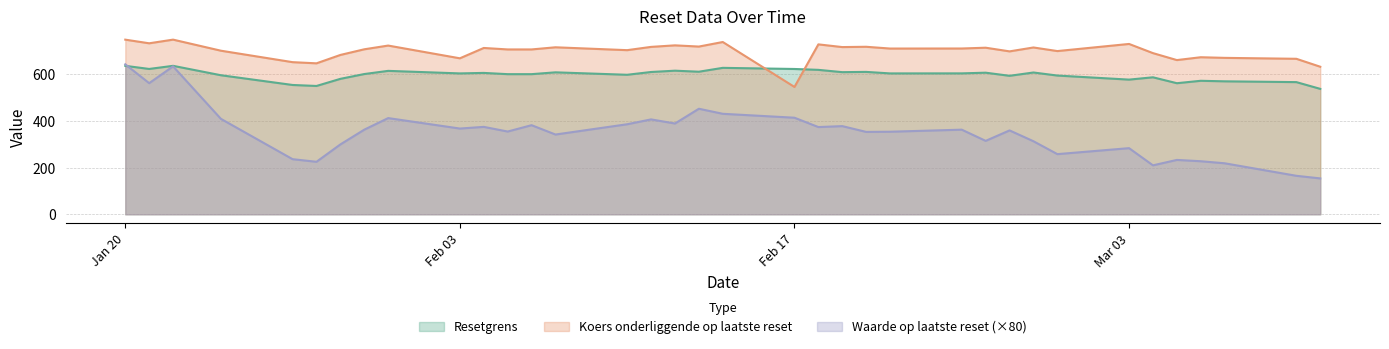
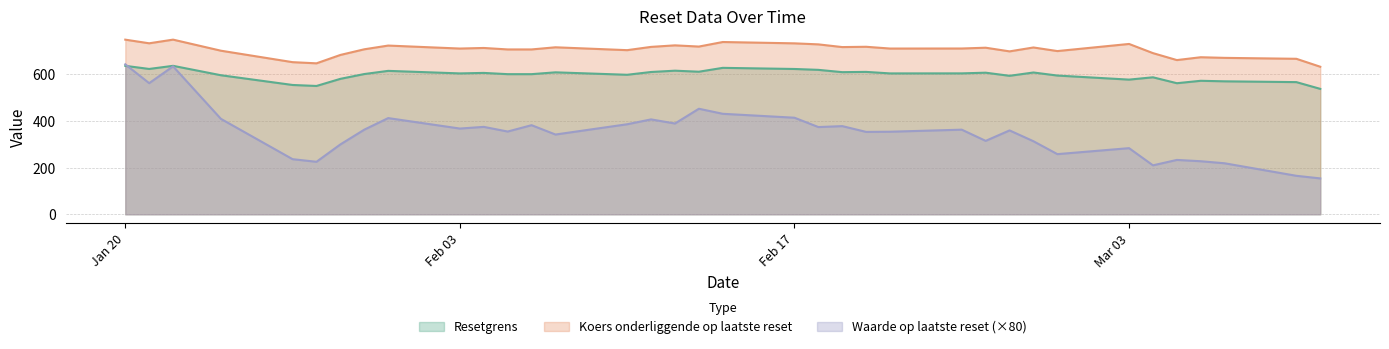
  {
    "Koers onderliggende op laatste reset": {
      "Jan 20": 750,
-     "Feb 03": 670,
-     "Feb 17": 550,
+     "Feb 03": 710,
+     "Feb 17": 730,
      "Mar 03": 730
    }
  }
